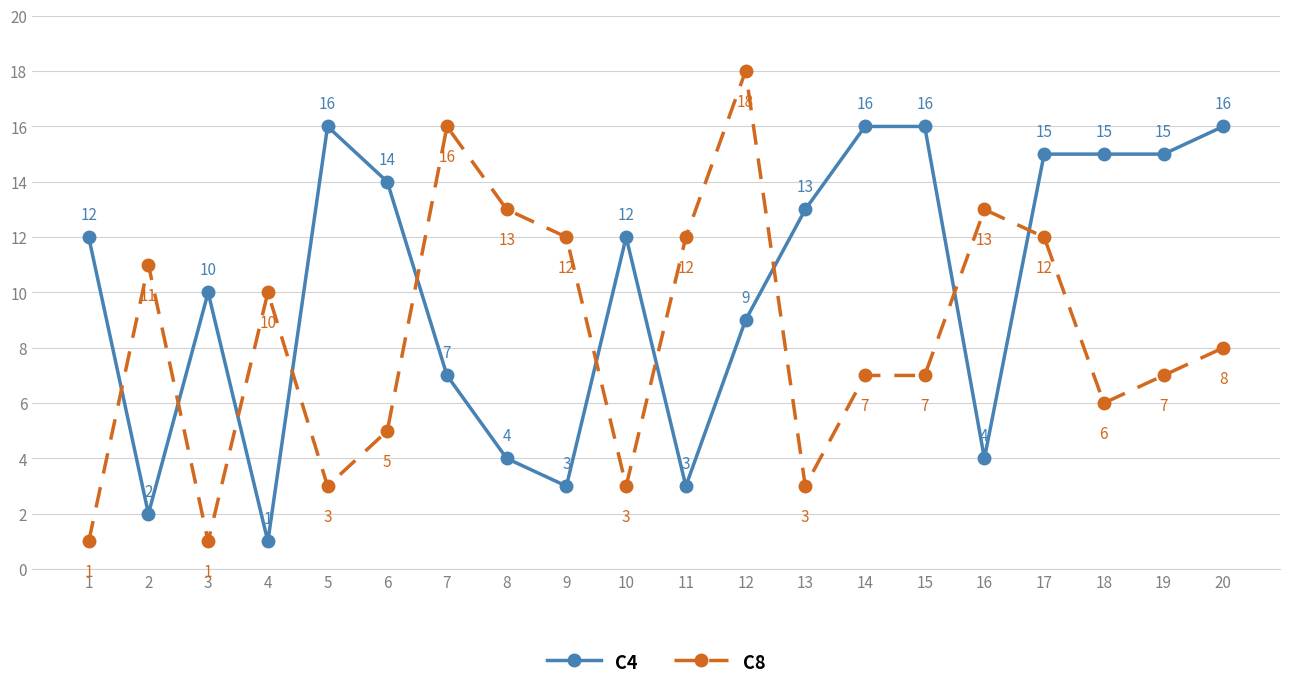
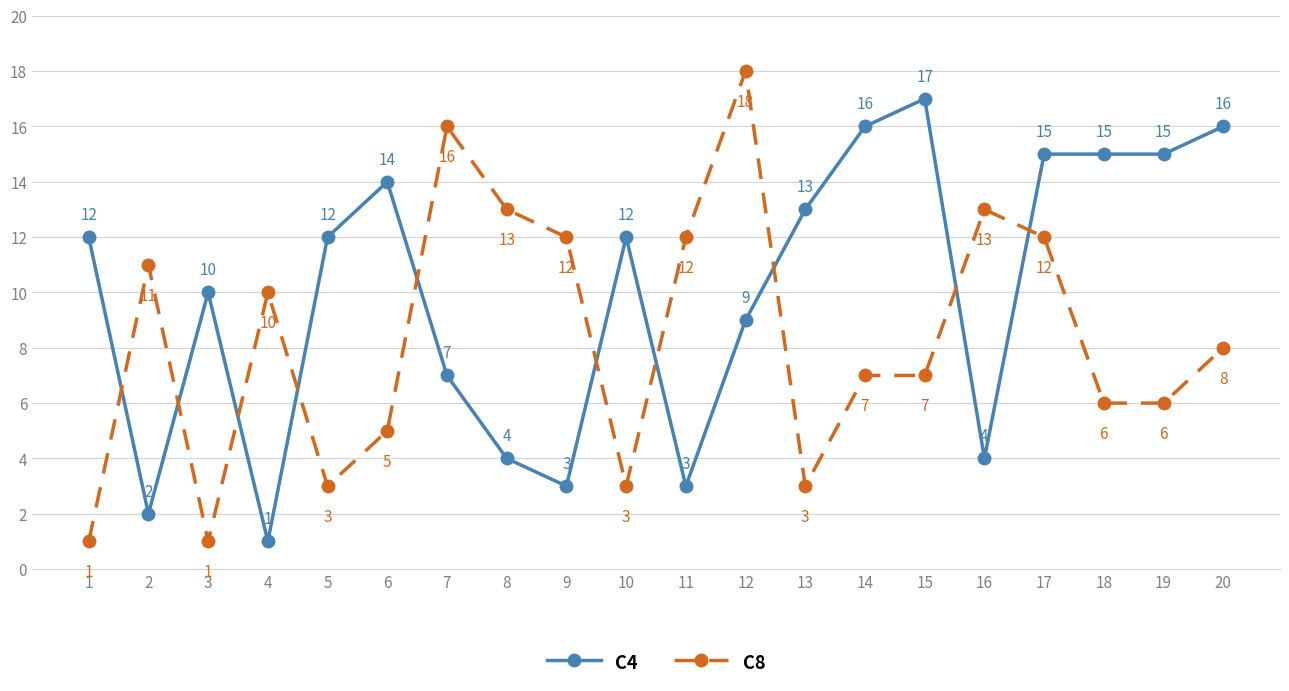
  {
    "C4": {
      "1": 12,
      "2": 2,
      "3": 10,
      "4": 1,
-     "5": 16,
+     "5": 12,
      "6": 14,
      "7": 7,
      "8": 4,
      "9": 3,
      "10": 12,
      "11": 3,
      "12": 9,
      "13": 13,
      "14": 16,
-     "15": 16,
+     "15": 17,
      "17": 15,
      "18": 15,
      "19": 15,
      "20": 16
    },
    "C8": {
      "1": 1,
      "2": 11,
      "3": 1,
      "4": 10,
      "5": 3,
      "6": 5,
      "7": 16,
      "8": 13,
      "9": 12,
      "10": 3,
      "11": 12,
      "12": 18,
      "13": 3,
      "14": 7,
      "15": 7,
      "16": 13,
      "17": 12,
      "18": 6,
-     "19": 7,
+     "19": 6,
      "20": 8
    }
  }
